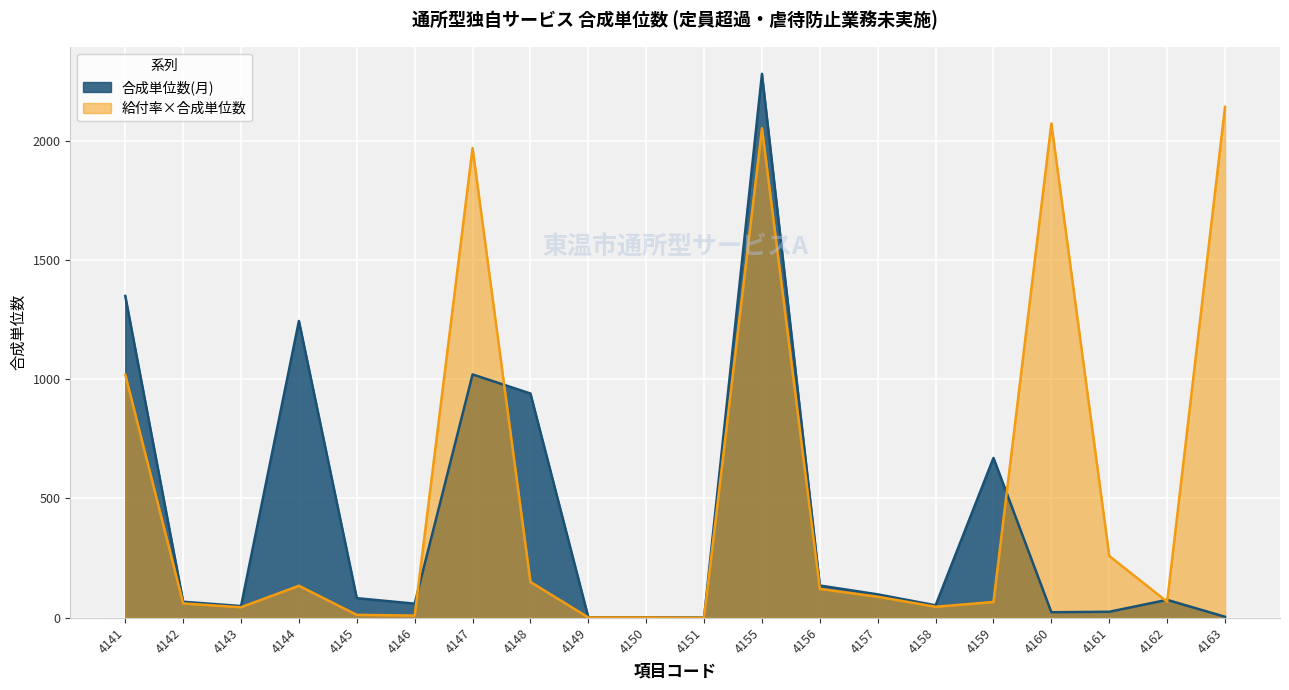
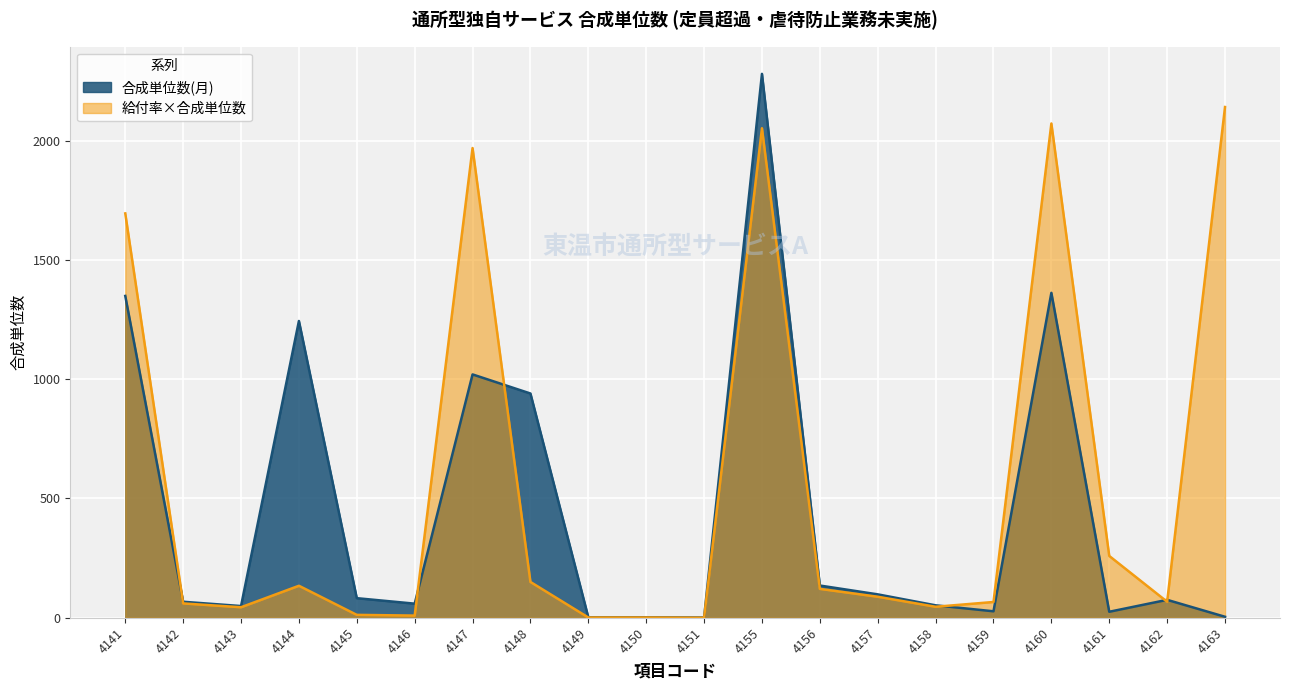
  {
    "合成単位数(月)": {
      "4141": 1350,
      "4144": 1240,
      "4145": 80,
      "4146": 60,
      "4147": 1020,
      "4148": 940,
      "4155": 2280,
      "4156": 140,
-     "4159": 670,
-     "4160": 20,
+     "4159": 30,
+     "4160": 1360,
      "4161": 30,
      "4163": 0
    },
    "給付率×合成単位数": {
-     "4141": 1020,
+     "4141": 1700,
      "4144": 130,
      "4145": 10,
      "4146": 10,
      "4147": 1970,
      "4148": 150,
      "4155": 2050,
      "4156": 120,
      "4159": 70,
      "4160": 2070,
      "4161": 260,
      "4163": 2140
    }
  }
